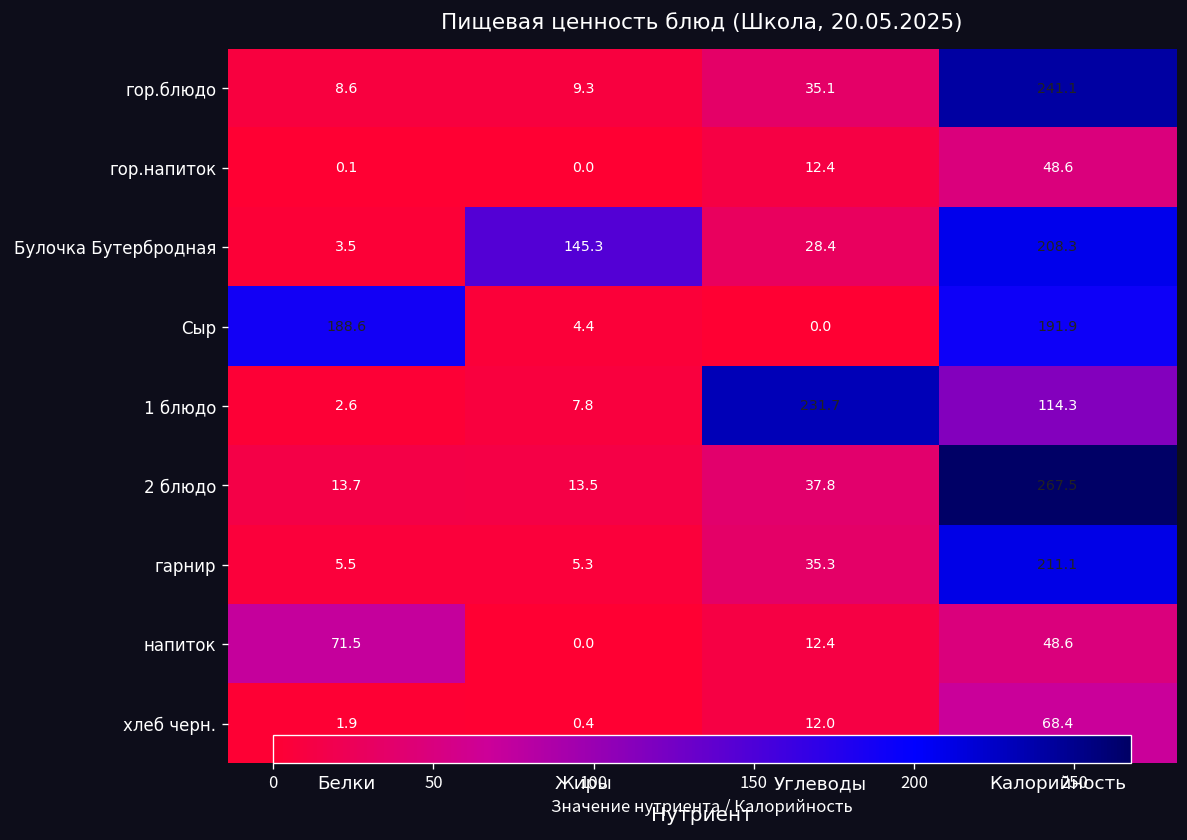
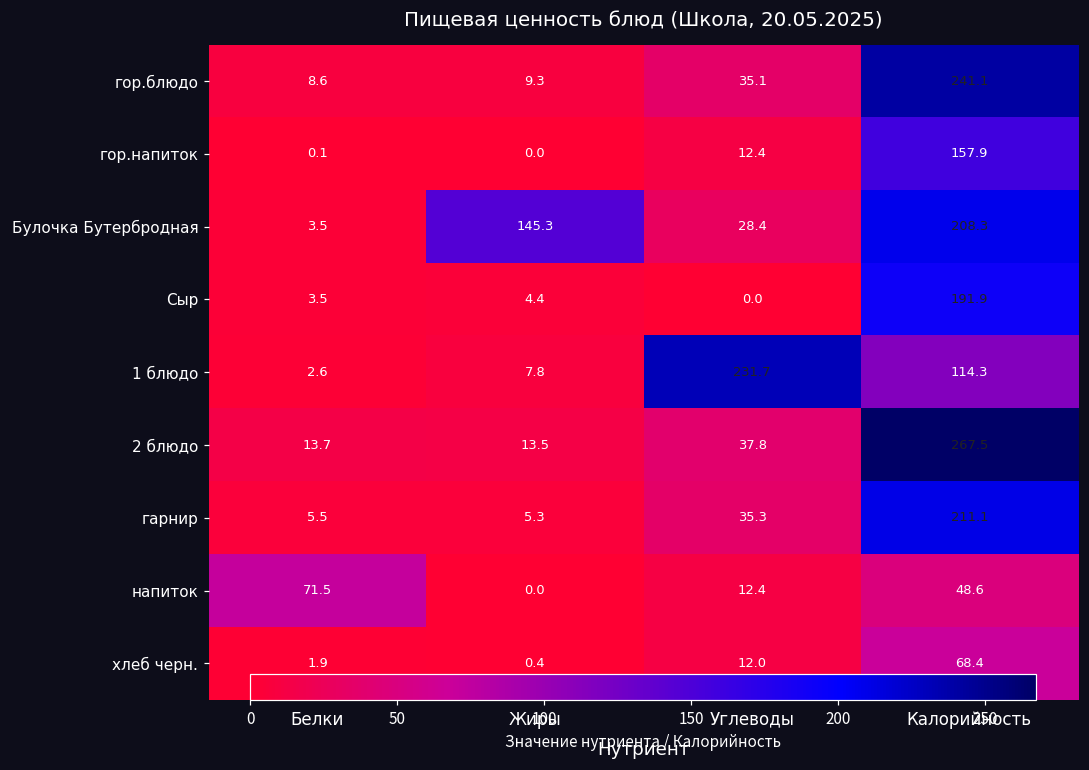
  {
    "гор.блюдо": {
      "Белки": 8.6,
      "Жиры": 9.3,
      "Углеводы": 35.1,
      "Калорийность": 241.1
    },
    "гор.напиток": {
      "Белки": 0.1,
      "Жиры": 0.0,
      "Углеводы": 12.4,
-     "Калорийность": 48.6
+     "Калорийность": 157.9
    },
    "Булочка Бутербродная": {
      "Белки": 3.5,
      "Жиры": 145.3,
      "Углеводы": 28.4,
      "Калорийность": 208.3
    },
    "Сыр": {
-     "Белки": 188.6,
+     "Белки": 3.5,
      "Жиры": 4.4,
      "Углеводы": 0.0,
      "Калорийность": 191.9
    },
    "1 блюдо": {
      "Белки": 2.6,
      "Жиры": 7.8,
      "Углеводы": 231.7,
      "Калорийность": 114.3
    },
    "2 блюдо": {
      "Белки": 13.7,
      "Жиры": 13.5,
      "Углеводы": 37.8,
      "Калорийность": 267.5
    },
    "гарнир": {
      "Белки": 5.5,
      "Жиры": 5.3,
      "Углеводы": 35.3,
      "Калорийность": 211.1
    },
    "напиток": {
      "Белки": 71.5,
      "Жиры": 0.0,
      "Углеводы": 12.4,
      "Калорийность": 48.6
    },
    "хлеб черн.": {
      "Белки": 1.9,
      "Жиры": 0.4,
      "Углеводы": 12.0,
      "Калорийность": 68.4
    }
  }
